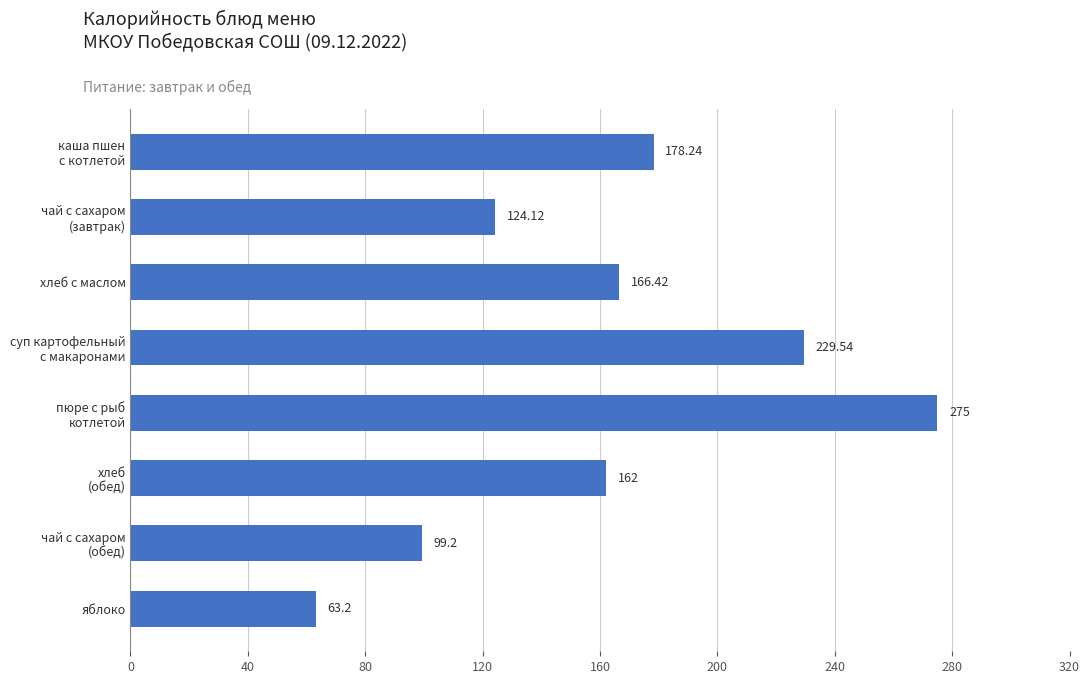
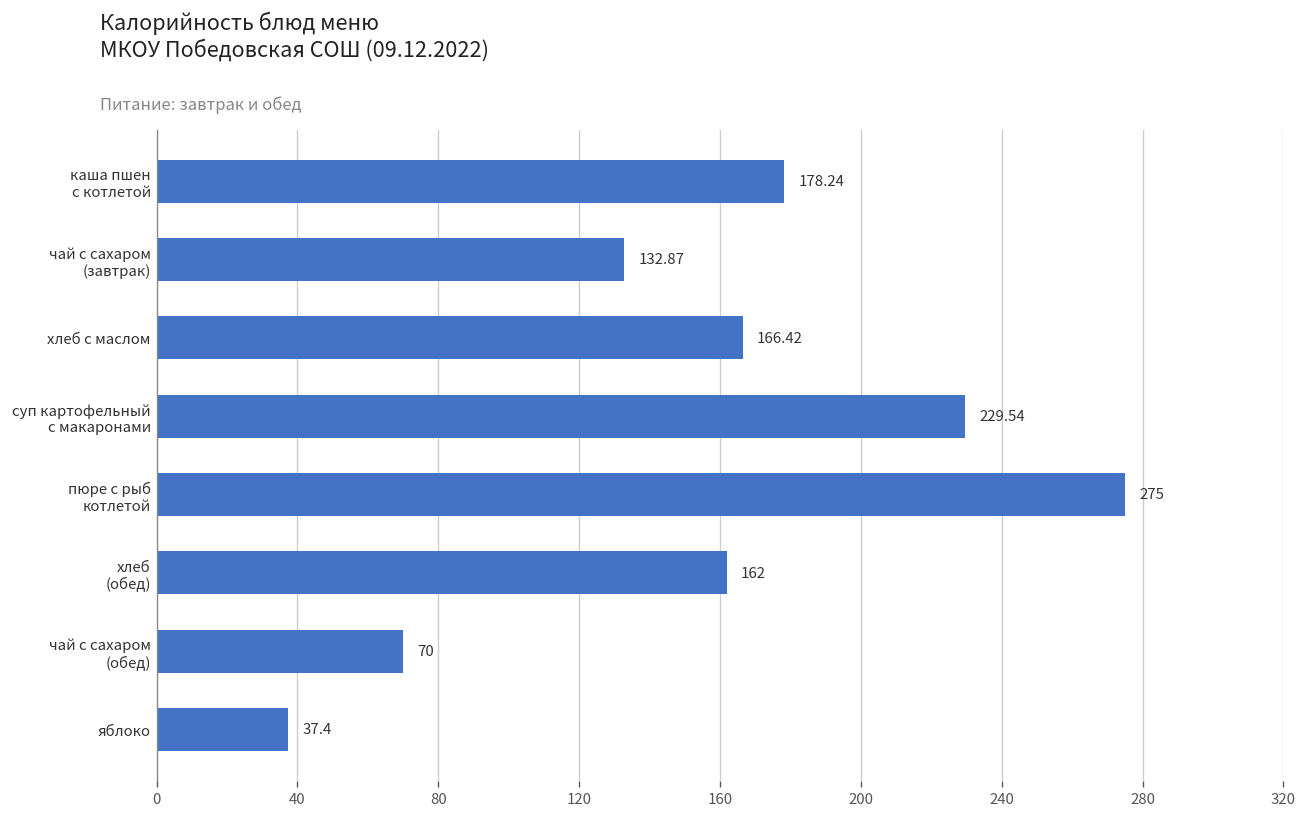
  {
    "каша пшен с котлетой": 178.24,
-   "чай с сахаром (завтрак)": 124.12,
+   "чай с сахаром (завтрак)": 132.87,
    "хлеб с маслом": 166.42,
    "суп картофельный с макаронами": 229.54,
    "пюре с рыб котлетой": 275,
    "хлеб (обед)": 162,
-   "чай с сахаром (обед)": 99.2,
-   "яблоко": 63.2
+   "чай с сахаром (обед)": 70,
+   "яблоко": 37.4
  }
